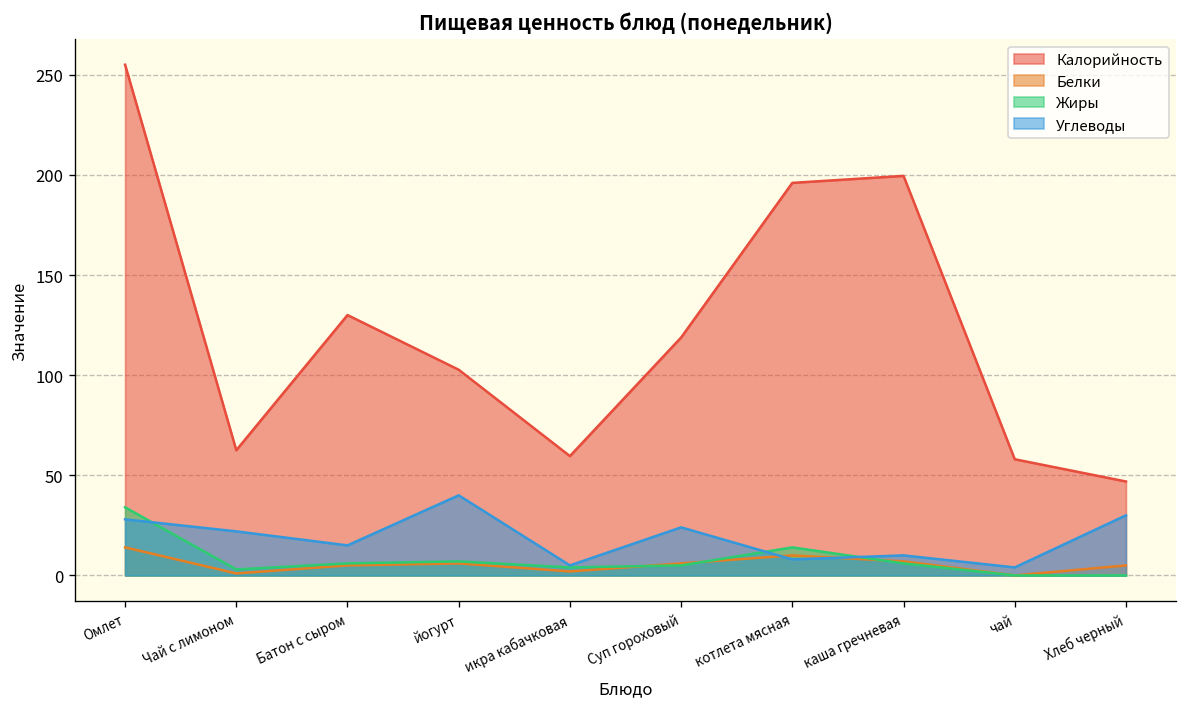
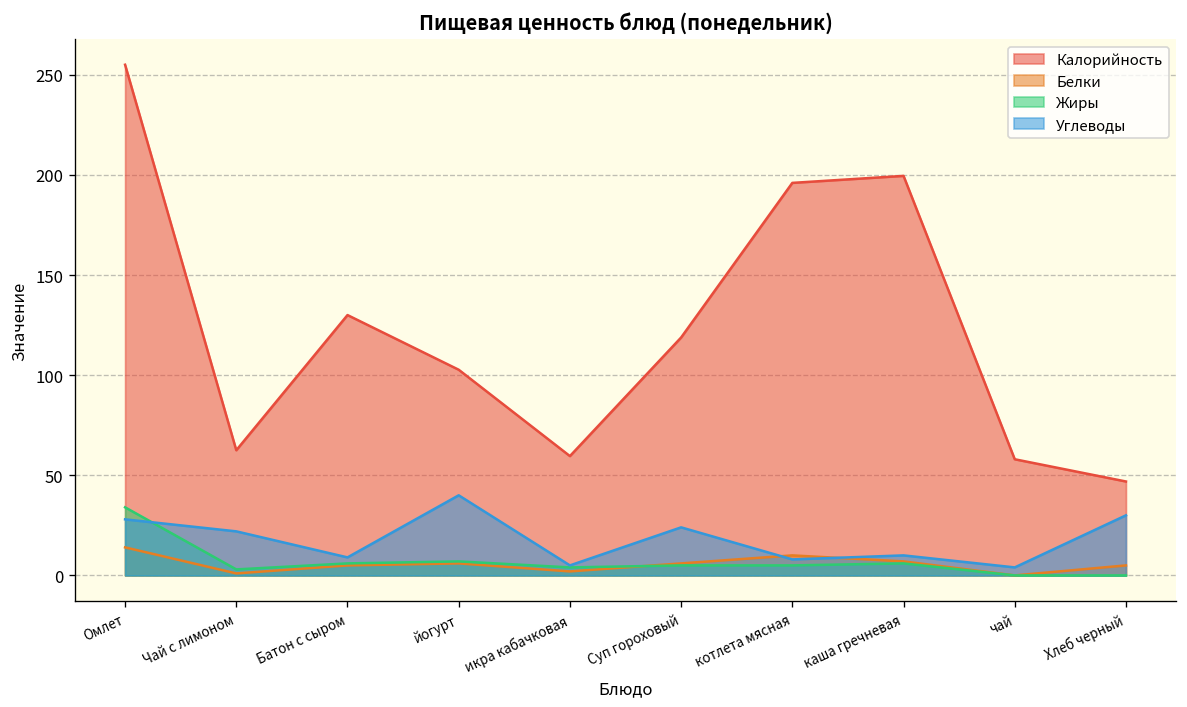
  {
    "Жиры": {
      "Омлет": 34,
      "Чай с лимоном": 3,
-     "котлета мясная": 14,
+     "котлета мясная": 5,
      "Хлеб черный": 0
    },
    "Углеводы": {
      "Омлет": 28,
      "Чай с лимоном": 22,
-     "Батон с сыром": 15,
+     "Батон с сыром": 9,
      "йогурт": 40,
      "Суп гороховый": 24,
      "котлета мясная": 8,
      "каша гречневая": 10,
      "чай": 4,
      "Хлеб черный": 30
    }
  }
